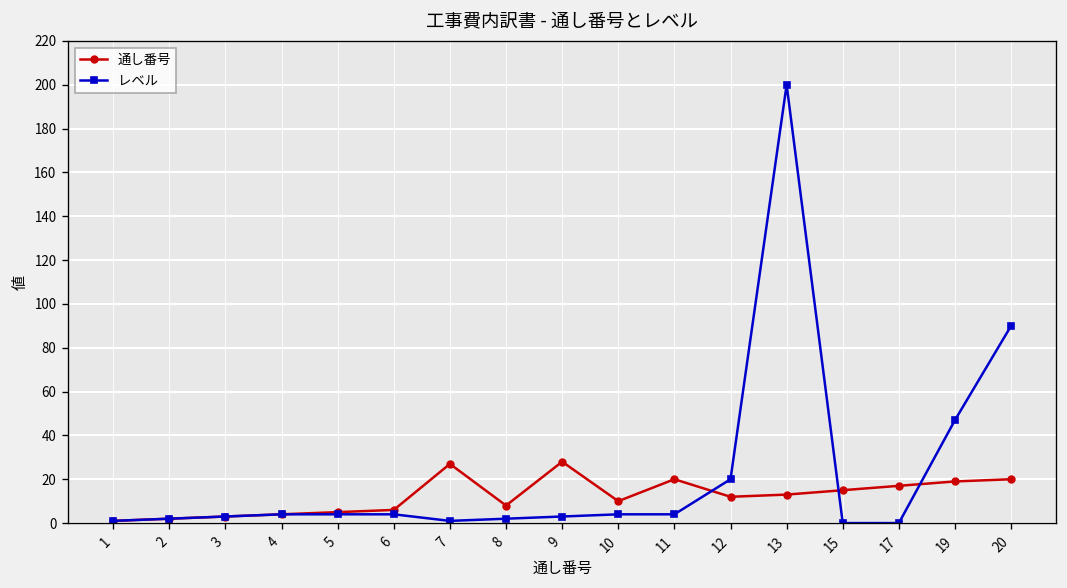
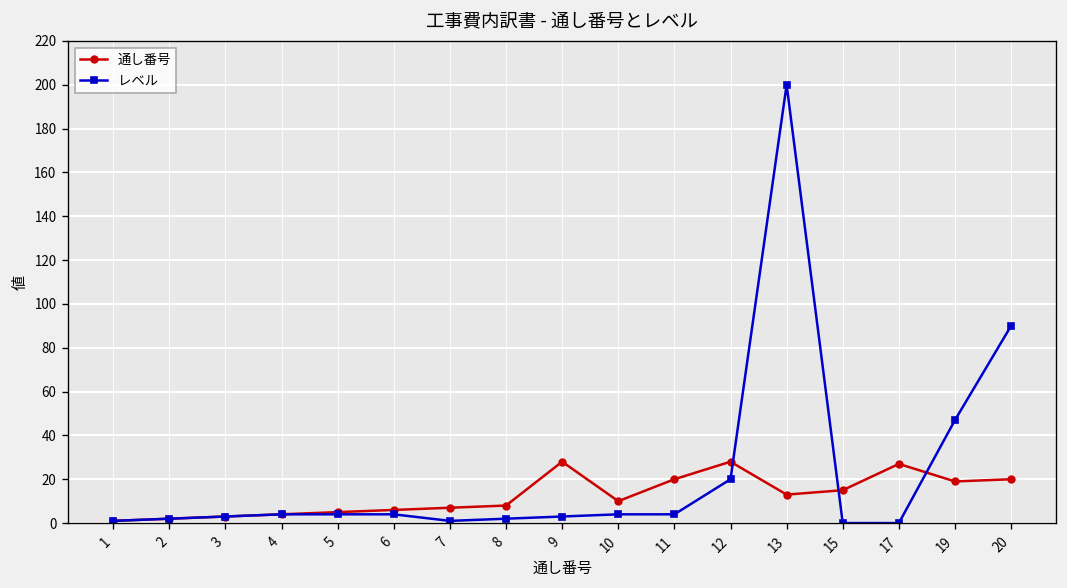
  {
    "通し番号": {
      "6": 6,
-     "7": 27,
+     "7": 7,
      "8": 8,
      "9": 28,
      "10": 10,
      "11": 20,
-     "12": 12,
+     "12": 28,
      "13": 13,
      "15": 15,
-     "17": 17,
+     "17": 27,
      "19": 19,
      "20": 20
    },
    "レベル": {
      "6": 4,
      "7": 1,
      "8": 2,
      "9": 3,
      "10": 4,
      "11": 4,
      "12": 20,
      "13": 200,
      "15": 0,
      "17": 0,
      "19": 47,
      "20": 90
    }
  }
